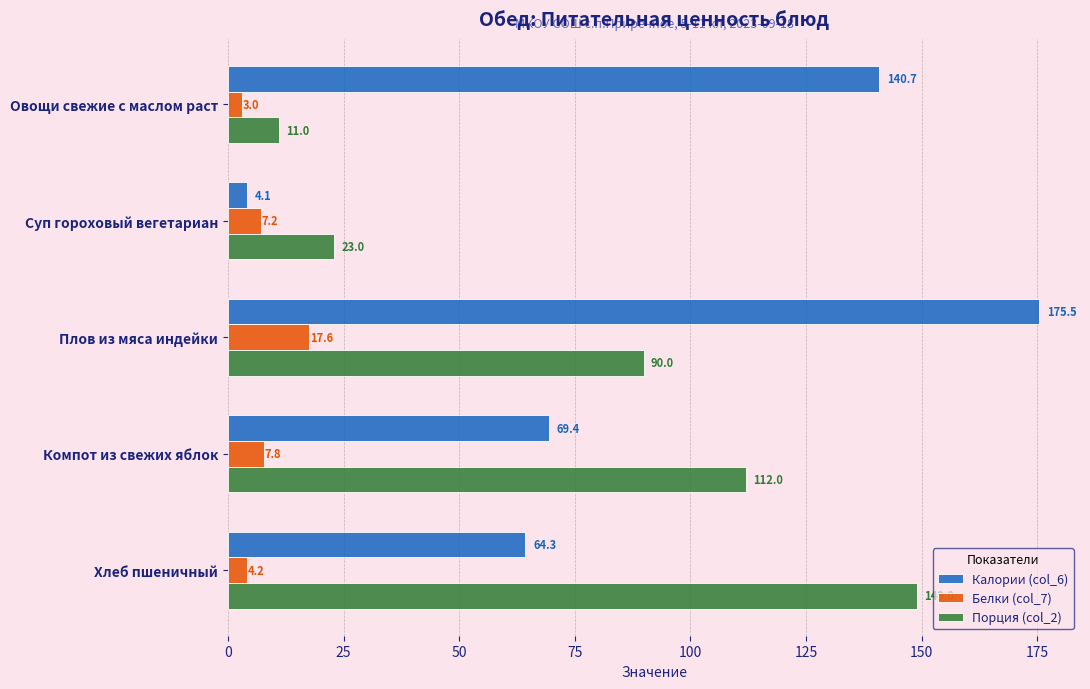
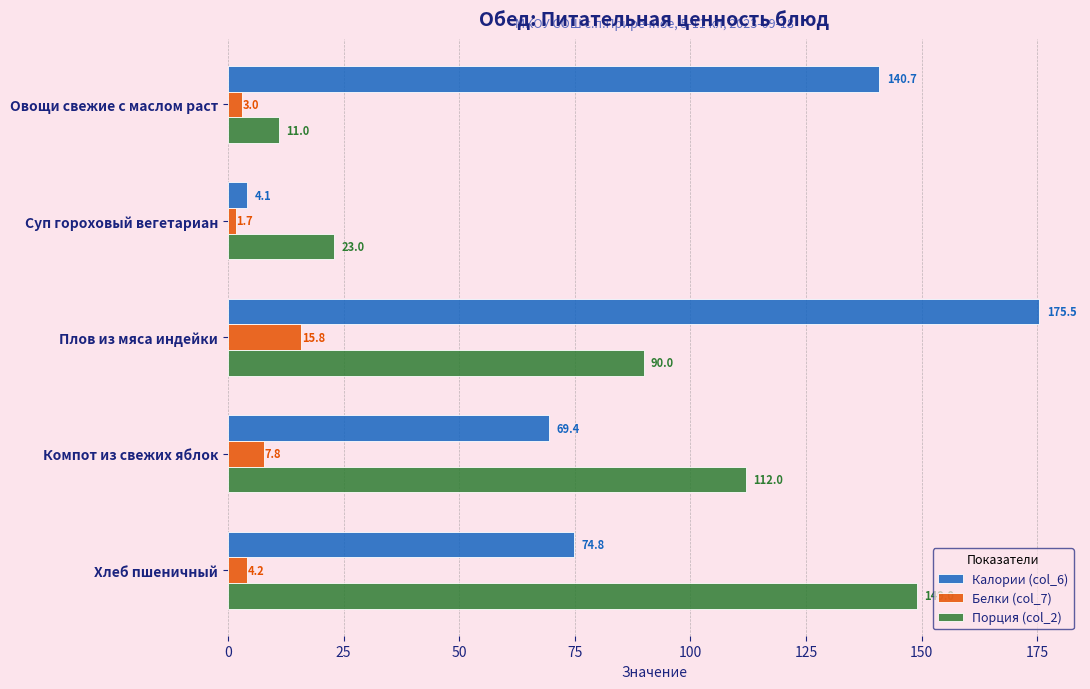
  {
    "Калории (col_6)": {
      "Овощи свежие с маслом раст": 140.7,
      "Суп гороховый вегетариан": 4.1,
      "Плов из мяса индейки": 175.5,
      "Компот из свежих яблок": 69.4,
-     "Хлеб пшеничный": 64.3
+     "Хлеб пшеничный": 74.8
    },
    "Белки (col_7)": {
      "Овощи свежие с маслом раст": 3.0,
-     "Суп гороховый вегетариан": 7.2,
-     "Плов из мяса индейки": 17.6,
+     "Суп гороховый вегетариан": 1.7,
+     "Плов из мяса индейки": 15.8,
      "Компот из свежих яблок": 7.8,
      "Хлеб пшеничный": 4.2
    },
    "Порция (col_2)": {
      "Овощи свежие с маслом раст": 11.0,
      "Суп гороховый вегетариан": 23.0,
      "Плов из мяса индейки": 90.0,
      "Компот из свежих яблок": 112.0
    }
  }
